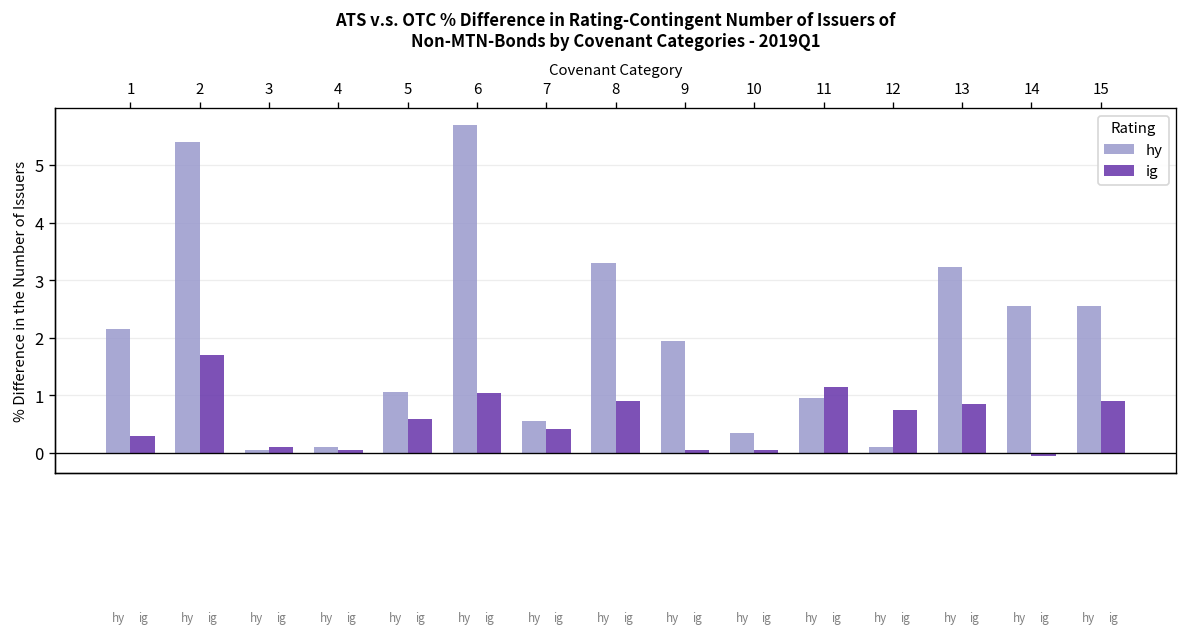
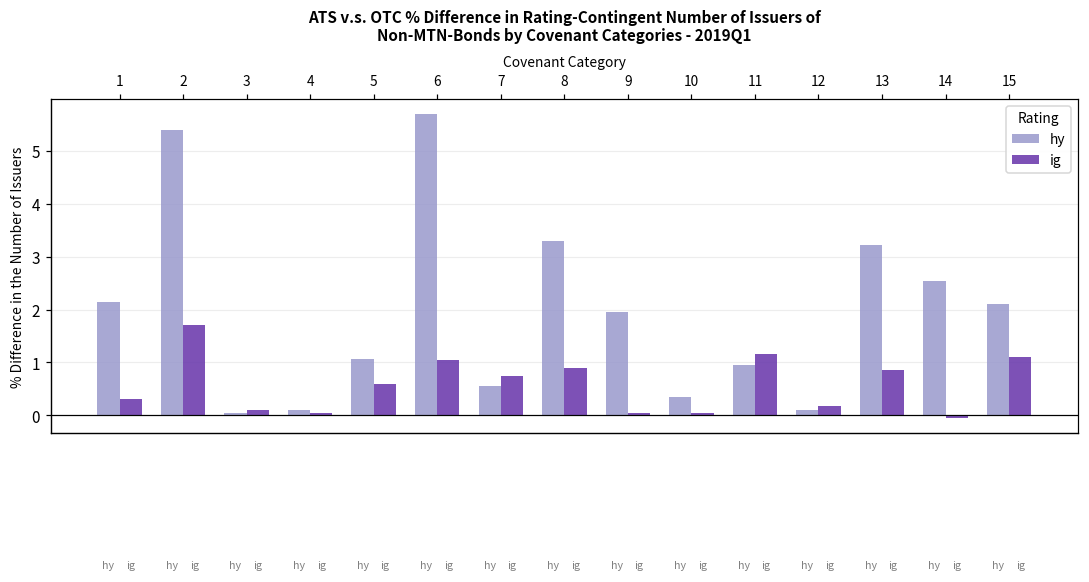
  {
    "hy": {
      "1": 2.2,
      "2": 5.4,
      "4": 0.1,
      "5": 1.1,
      "6": 5.7,
      "7": 0.6,
      "8": 3.3,
      "9": 2.0,
      "10": 0.4,
      "11": 1.0,
      "12": 0.1,
      "13": 3.2,
      "14": 2.6,
-     "15": 2.6
+     "15": 2.1
    },
    "ig": {
      "1": 0.3,
      "2": 1.7,
      "3": 0.1,
      "5": 0.6,
      "6": 1.1,
-     "7": 0.4,
+     "7": 0.8,
      "8": 0.9,
      "11": 1.2,
-     "12": 0.8,
+     "12": 0.2,
      "13": 0.9,
-     "15": 0.9
+     "15": 1.1
    }
  }
